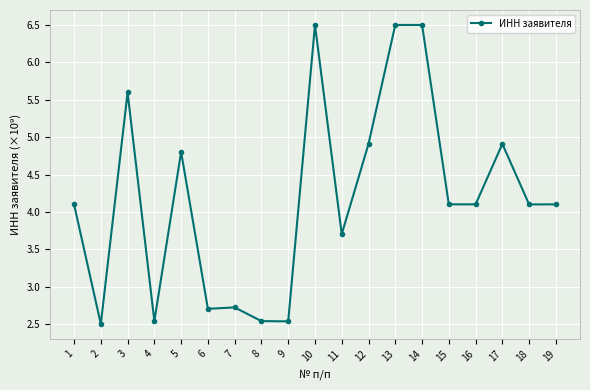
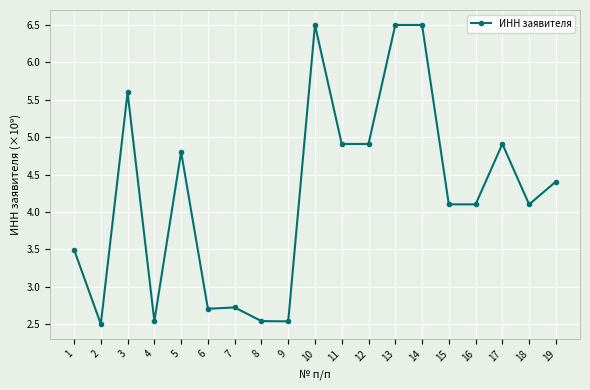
  {
-   "1": 4.1,
+   "1": 3.5,
    "2": 2.5,
    "3": 5.6,
    "4": 2.5,
    "5": 4.8,
    "6": 2.7,
    "7": 2.7,
    "8": 2.5,
    "9": 2.5,
    "10": 6.5,
-   "11": 3.7,
+   "11": 4.9,
    "12": 4.9,
    "13": 6.5,
    "14": 6.5,
    "15": 4.1,
    "16": 4.1,
    "17": 4.9,
    "18": 4.1,
-   "19": 4.1
+   "19": 4.4
  }
